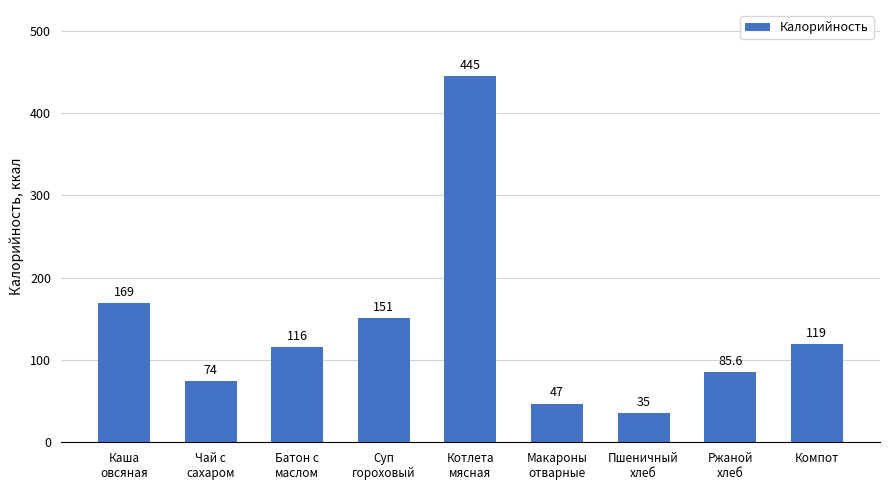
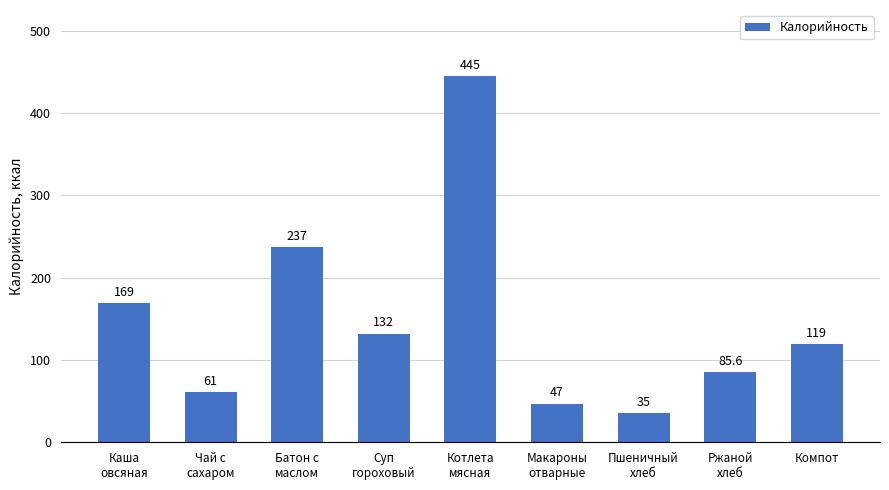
  {
    "Каша овсяная": 169,
-   "Чай с сахаром": 74,
-   "Батон с маслом": 116,
-   "Суп гороховый": 151,
+   "Чай с сахаром": 61,
+   "Батон с маслом": 237,
+   "Суп гороховый": 132,
    "Котлета мясная": 445,
    "Макароны отварные": 47,
    "Пшеничный хлеб": 35,
    "Ржаной хлеб": 85.6,
    "Компот": 119
  }
